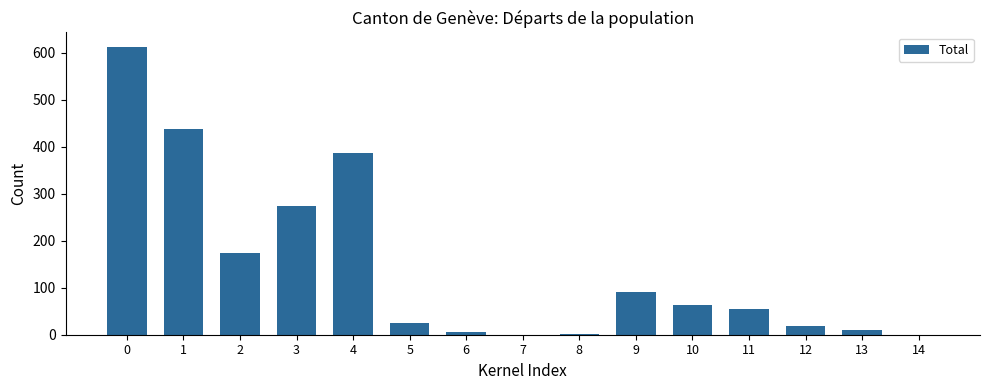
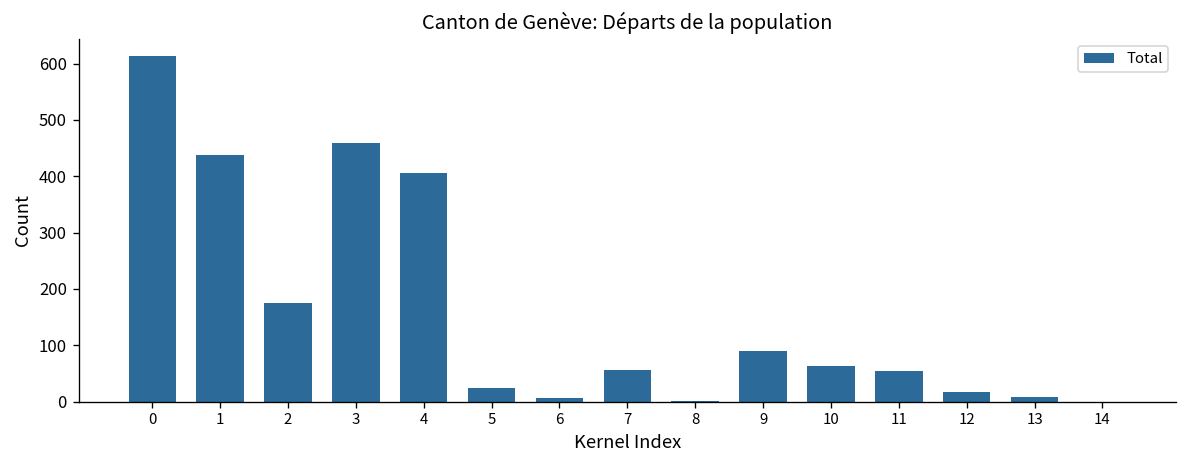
  {
    "0": 610,
    "1": 440,
    "2": 180,
-   "3": 270,
-   "4": 390,
+   "3": 460,
+   "4": 410,
    "5": 30,
    "6": 10,
-   "7": 0,
+   "7": 60,
    "9": 90,
    "10": 60,
    "11": 50,
    "12": 20,
    "13": 10,
    "14": 0
  }
